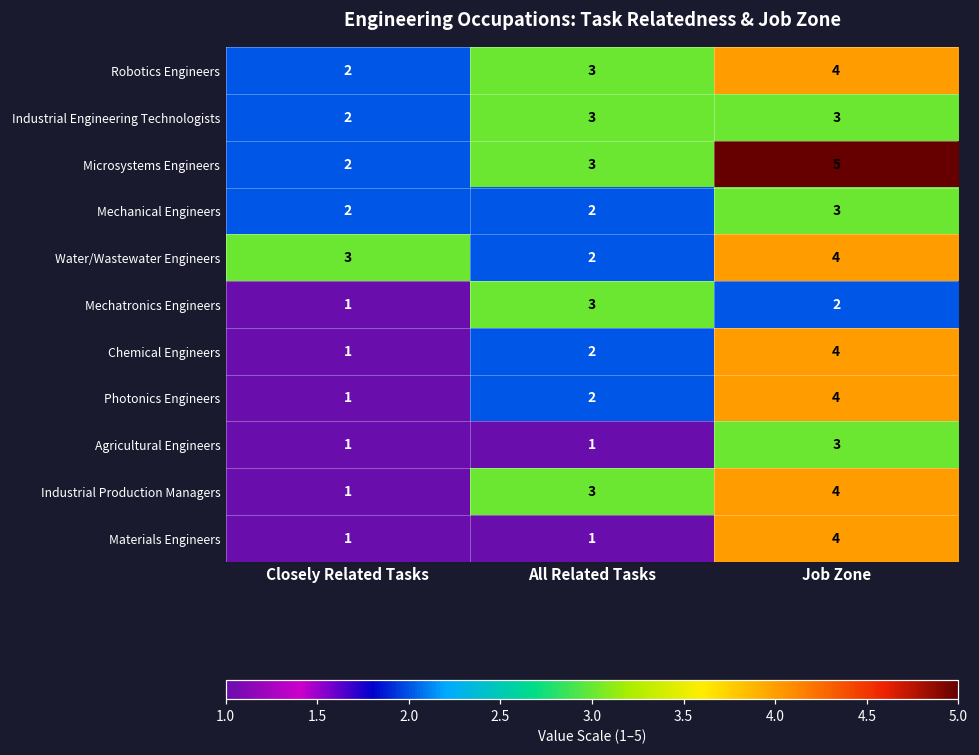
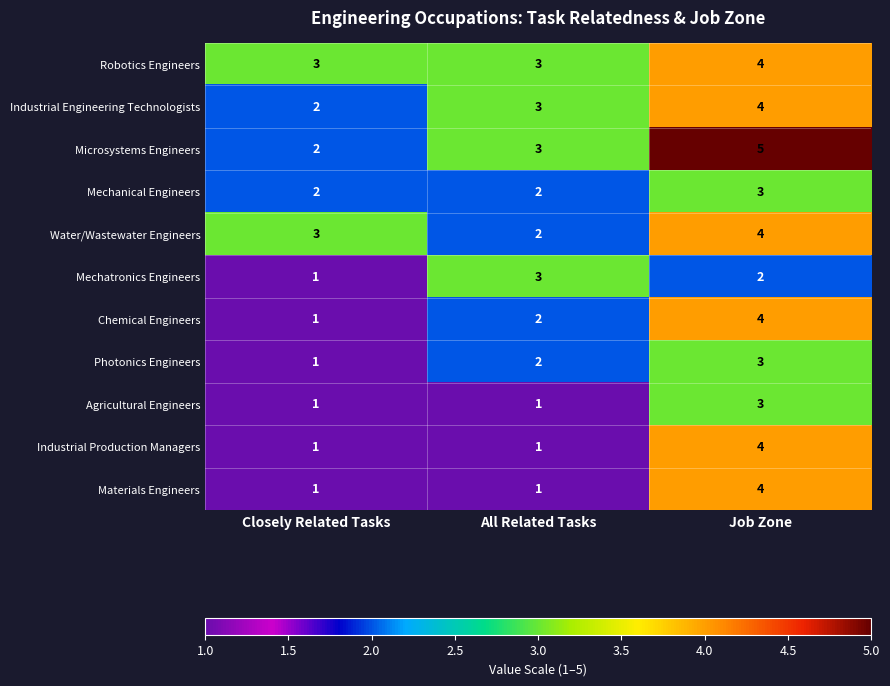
  {
    "Robotics Engineers": {
-     "Closely Related Tasks": 2,
+     "Closely Related Tasks": 3,
      "All Related Tasks": 3,
      "Job Zone": 4
    },
    "Industrial Engineering Technologists": {
      "Closely Related Tasks": 2,
      "All Related Tasks": 3,
-     "Job Zone": 3
+     "Job Zone": 4
    },
    "Microsystems Engineers": {
      "Closely Related Tasks": 2,
      "All Related Tasks": 3,
      "Job Zone": 5
    },
    "Mechanical Engineers": {
      "Closely Related Tasks": 2,
      "All Related Tasks": 2,
      "Job Zone": 3
    },
    "Water/Wastewater Engineers": {
      "Closely Related Tasks": 3,
      "All Related Tasks": 2,
      "Job Zone": 4
    },
    "Mechatronics Engineers": {
      "Closely Related Tasks": 1,
      "All Related Tasks": 3,
      "Job Zone": 2
    },
    "Chemical Engineers": {
      "Closely Related Tasks": 1,
      "All Related Tasks": 2,
      "Job Zone": 4
    },
    "Photonics Engineers": {
      "Closely Related Tasks": 1,
      "All Related Tasks": 2,
-     "Job Zone": 4
+     "Job Zone": 3
    },
    "Agricultural Engineers": {
      "Closely Related Tasks": 1,
      "All Related Tasks": 1,
      "Job Zone": 3
    },
    "Industrial Production Managers": {
      "Closely Related Tasks": 1,
-     "All Related Tasks": 3,
+     "All Related Tasks": 1,
      "Job Zone": 4
    },
    "Materials Engineers": {
      "Closely Related Tasks": 1,
      "All Related Tasks": 1,
      "Job Zone": 4
    }
  }
